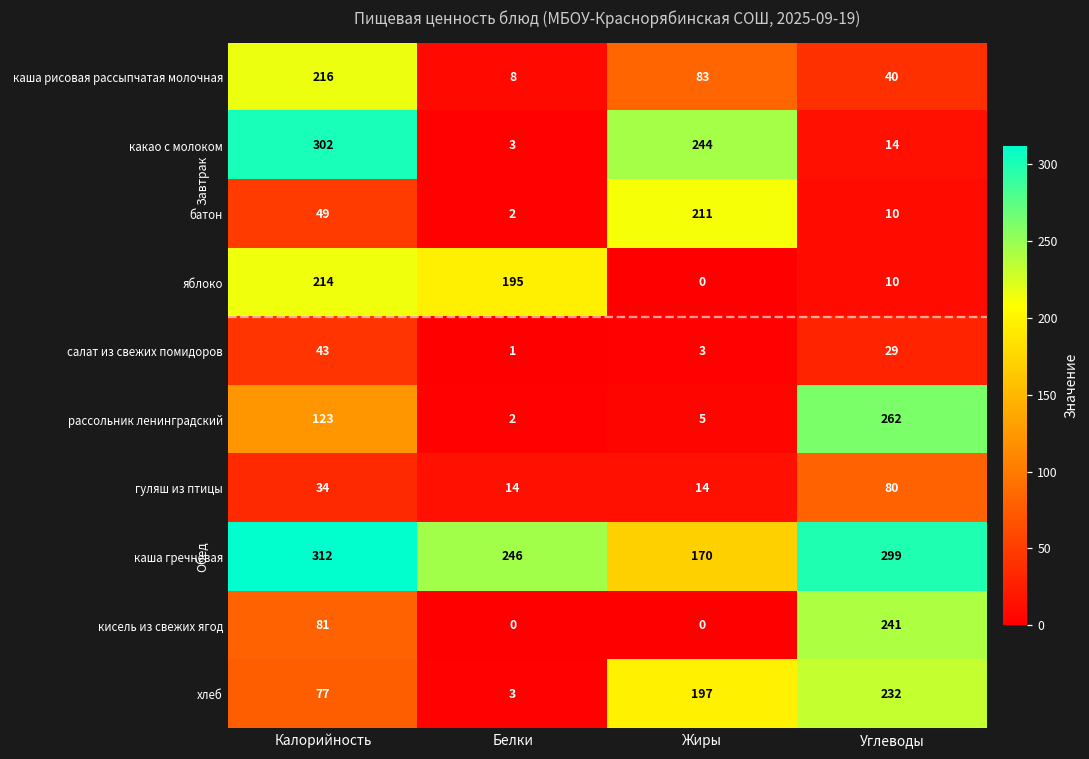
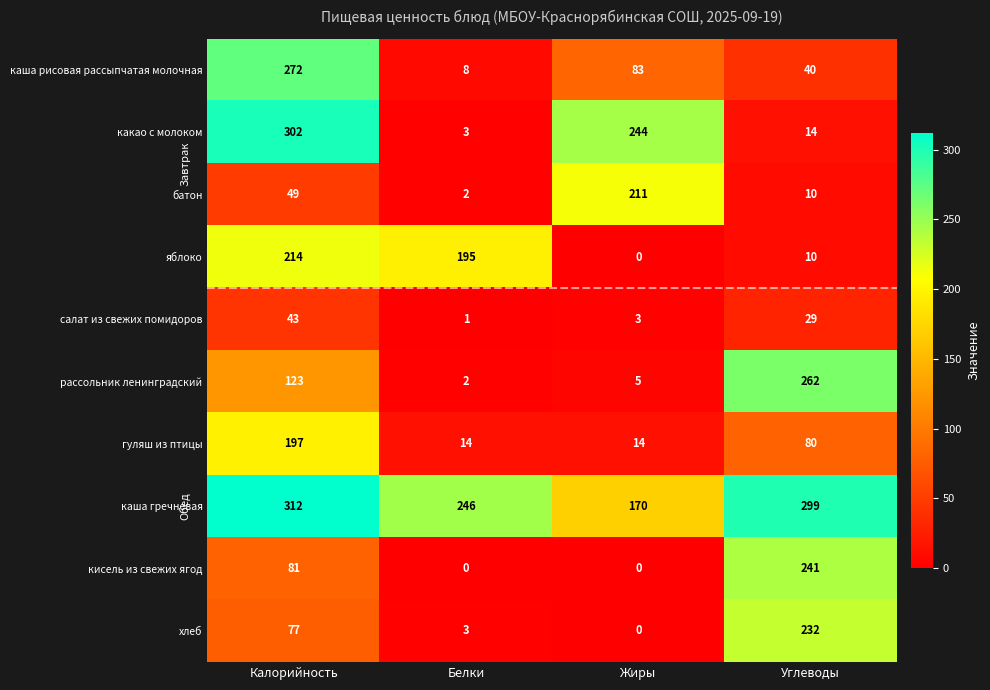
  {
    "каша рисовая рассыпчатая молочная": {
-     "Калорийность": 216,
+     "Калорийность": 272,
      "Белки": 8,
      "Жиры": 83,
      "Углеводы": 40
    },
    "какао с молоком": {
      "Калорийность": 302,
      "Белки": 3,
      "Жиры": 244,
      "Углеводы": 14
    },
    "батон": {
      "Калорийность": 49,
      "Белки": 2,
      "Жиры": 211,
      "Углеводы": 10
    },
    "яблоко": {
      "Калорийность": 214,
      "Белки": 195,
      "Жиры": 0,
      "Углеводы": 10
    },
    "салат из свежих помидоров": {
      "Калорийность": 43,
      "Белки": 1,
      "Жиры": 3,
      "Углеводы": 29
    },
    "рассольник ленинградский": {
      "Калорийность": 123,
      "Белки": 2,
      "Жиры": 5,
      "Углеводы": 262
    },
    "гуляш из птицы": {
-     "Калорийность": 34,
+     "Калорийность": 197,
      "Белки": 14,
      "Жиры": 14,
      "Углеводы": 80
    },
    "каша гречневая": {
      "Калорийность": 312,
      "Белки": 246,
      "Жиры": 170,
      "Углеводы": 299
    },
    "кисель из свежих ягод": {
      "Калорийность": 81,
      "Белки": 0,
      "Жиры": 0,
      "Углеводы": 241
    },
    "хлеб": {
      "Калорийность": 77,
      "Белки": 3,
-     "Жиры": 197,
+     "Жиры": 0,
      "Углеводы": 232
    }
  }
